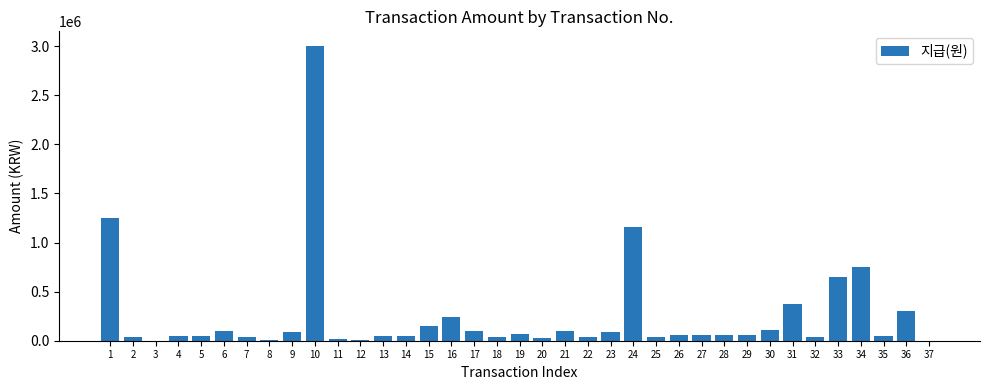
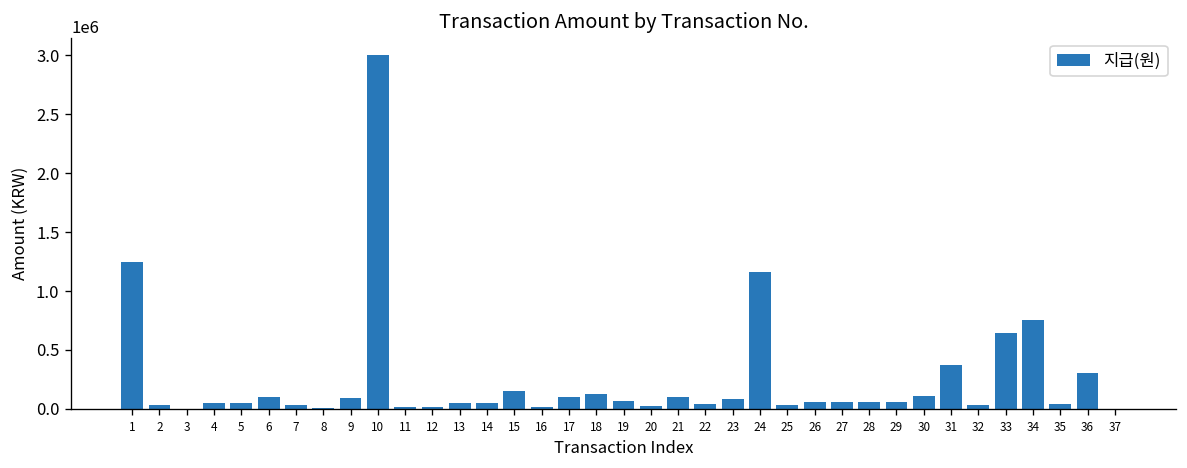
  {
    "1": 1200000,
    "2": 0,
    "3": 0,
    "4": 0,
    "5": 100000,
    "6": 100000,
    "7": 0,
    "9": 100000,
    "10": 3000000,
    "13": 100000,
    "14": 0,
    "15": 200000,
-   "16": 200000,
+   "16": 0,
    "17": 100000,
-   "18": 0,
+   "18": 100000,
    "19": 100000,
    "20": 0,
    "21": 100000,
    "22": 0,
    "23": 100000,
    "24": 1200000,
    "25": 0,
    "26": 100000,
    "27": 100000,
    "28": 100000,
    "29": 100000,
    "30": 100000,
    "31": 400000,
    "32": 0,
    "33": 600000,
    "34": 800000,
    "35": 0,
    "36": 300000,
    "37": 0
  }
